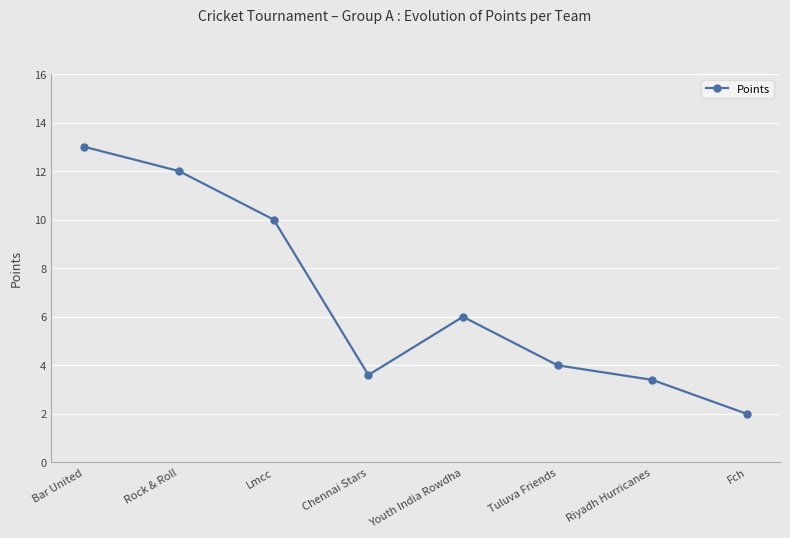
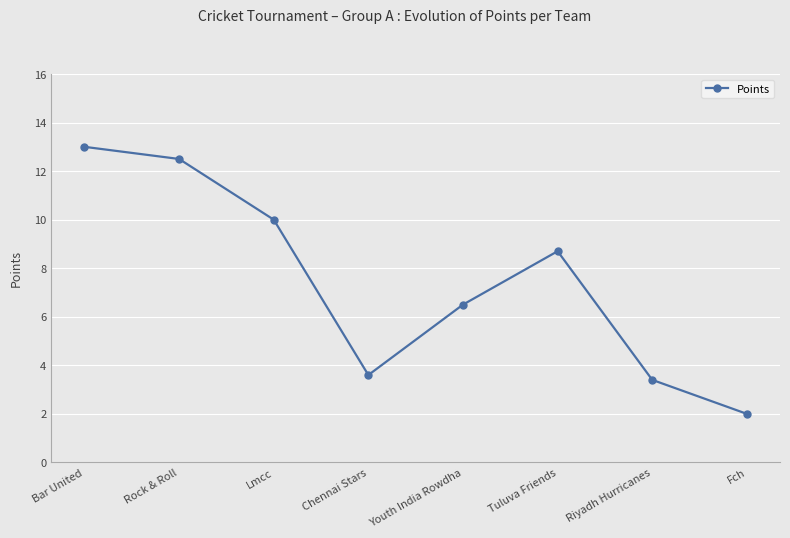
  {
    "Bar United": 13.0,
-   "Rock & Roll": 12.0,
+   "Rock & Roll": 12.5,
    "Lmcc": 10.0,
    "Chennai Stars": 3.6,
-   "Youth India Rowdha": 6.0,
-   "Tuluva Friends": 4.0,
+   "Youth India Rowdha": 6.5,
+   "Tuluva Friends": 8.7,
    "Riyadh Hurricanes": 3.4,
    "Fch": 2.0
  }
